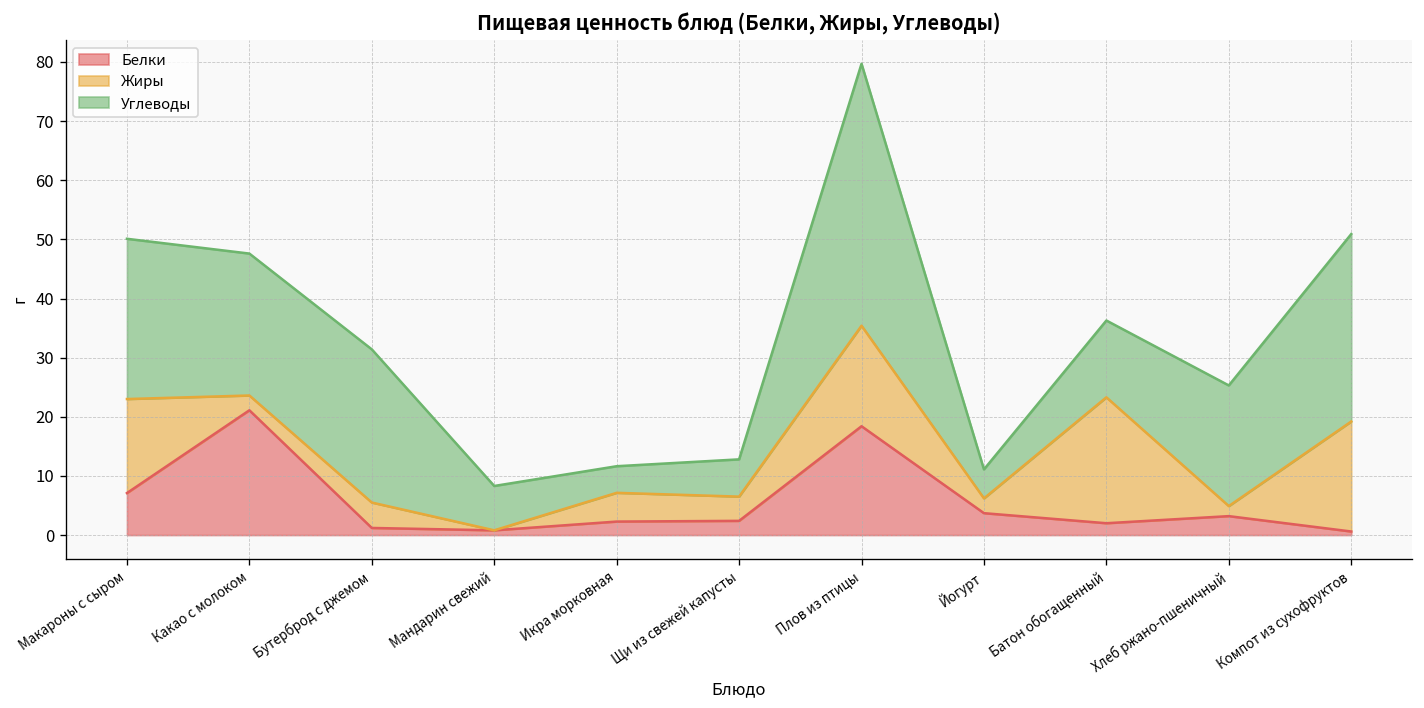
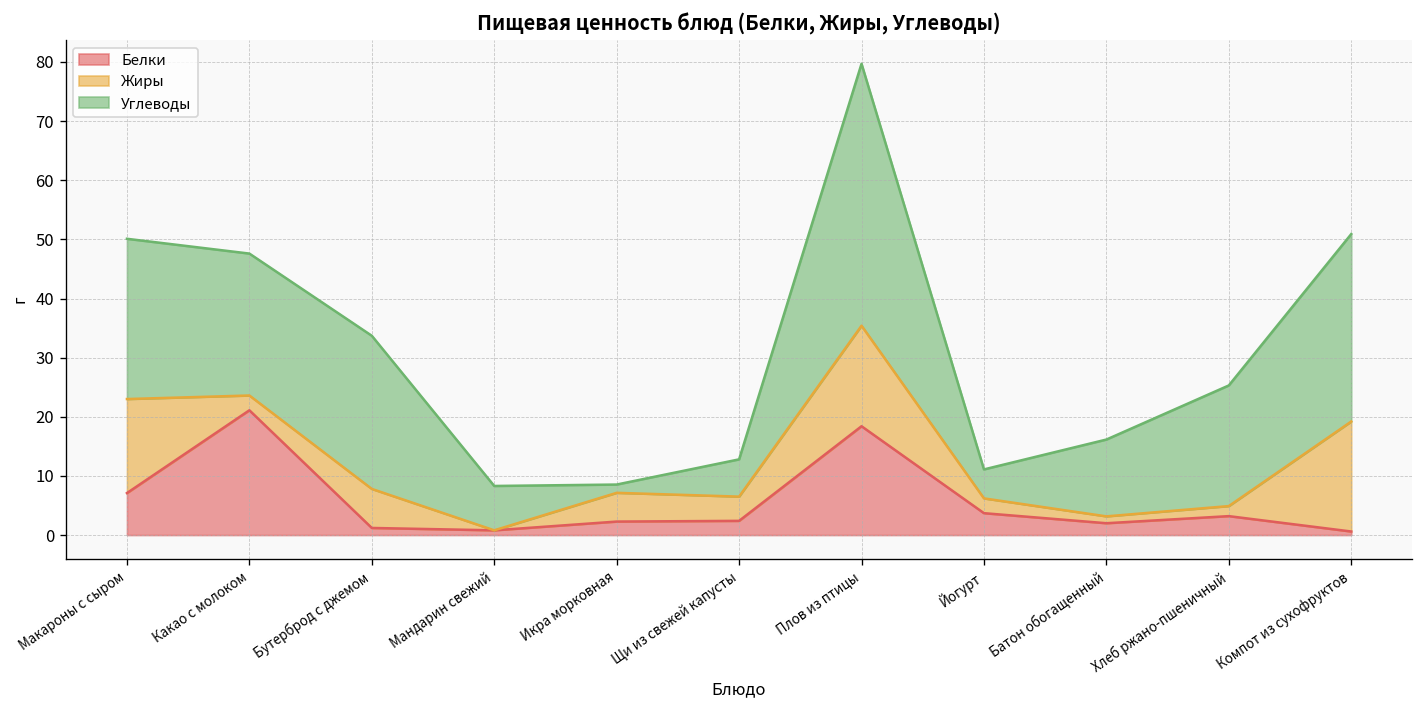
  {
    "Белки": {
      "Макароны с сыром": 7,
      "Какао с молоком": 21,
      "Бутерброд с джемом": 1,
      "Икра морковная": 2,
      "Щи из свежей капусты": 2,
      "Плов из птицы": 18,
      "Йогурт": 4,
      "Батон обогащенный": 2,
      "Хлеб ржано-пшеничный": 3,
      "Компот из сухофруктов": 1
    },
    "Жиры": {
      "Макароны с сыром": 16,
      "Какао с молоком": 3,
-     "Бутерброд с джемом": 4,
+     "Бутерброд с джемом": 7,
      "Икра морковная": 5,
      "Щи из свежей капусты": 4,
      "Плов из птицы": 17,
      "Йогурт": 3,
-     "Батон обогащенный": 21,
+     "Батон обогащенный": 1,
      "Хлеб ржано-пшеничный": 2,
      "Компот из сухофруктов": 19
    },
    "Углеводы": {
      "Макароны с сыром": 27,
      "Какао с молоком": 24,
      "Бутерброд с джемом": 26,
      "Мандарин свежий": 8,
-     "Икра морковная": 5,
+     "Икра морковная": 1,
      "Щи из свежей капусты": 6,
      "Плов из птицы": 44,
      "Йогурт": 5,
      "Батон обогащенный": 13,
      "Хлеб ржано-пшеничный": 20,
      "Компот из сухофруктов": 32
    }
  }
